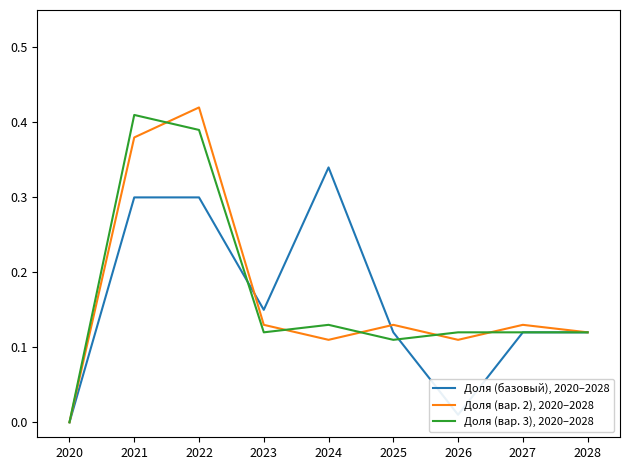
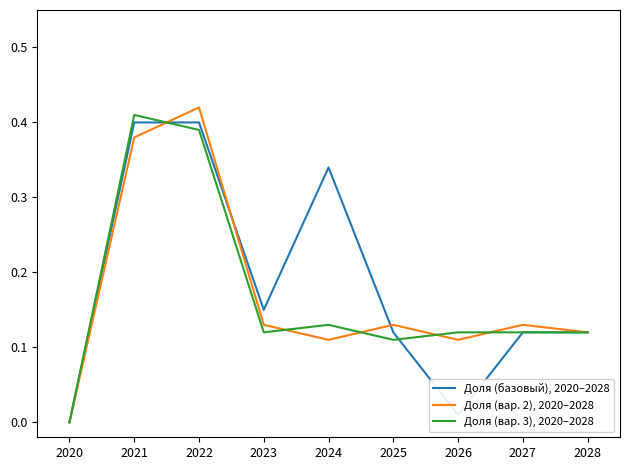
  {
    "Доля (базовый), 2020–2028": {
-     "2021": 0.3,
-     "2022": 0.3,
+     "2021": 0.4,
+     "2022": 0.4,
      "2023": 0.15,
      "2024": 0.34,
      "2025": 0.12
    },
    "Доля (вар. 2), 2020–2028": {
      "2021": 0.38,
      "2022": 0.42,
      "2023": 0.13,
      "2024": 0.11,
      "2025": 0.13,
      "2026": 0.11,
      "2027": 0.13
    },
    "Доля (вар. 3), 2020–2028": {
      "2021": 0.41,
      "2022": 0.39,
      "2023": 0.12,
      "2024": 0.13,
      "2025": 0.11,
      "2026": 0.12
    }
  }
